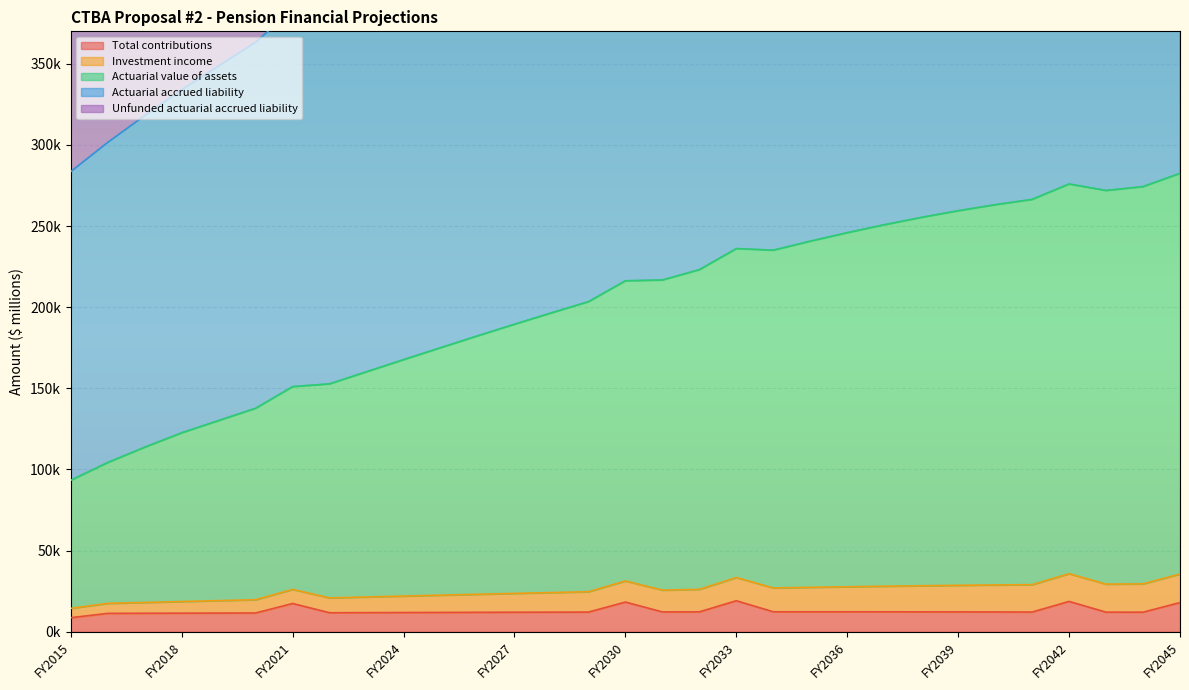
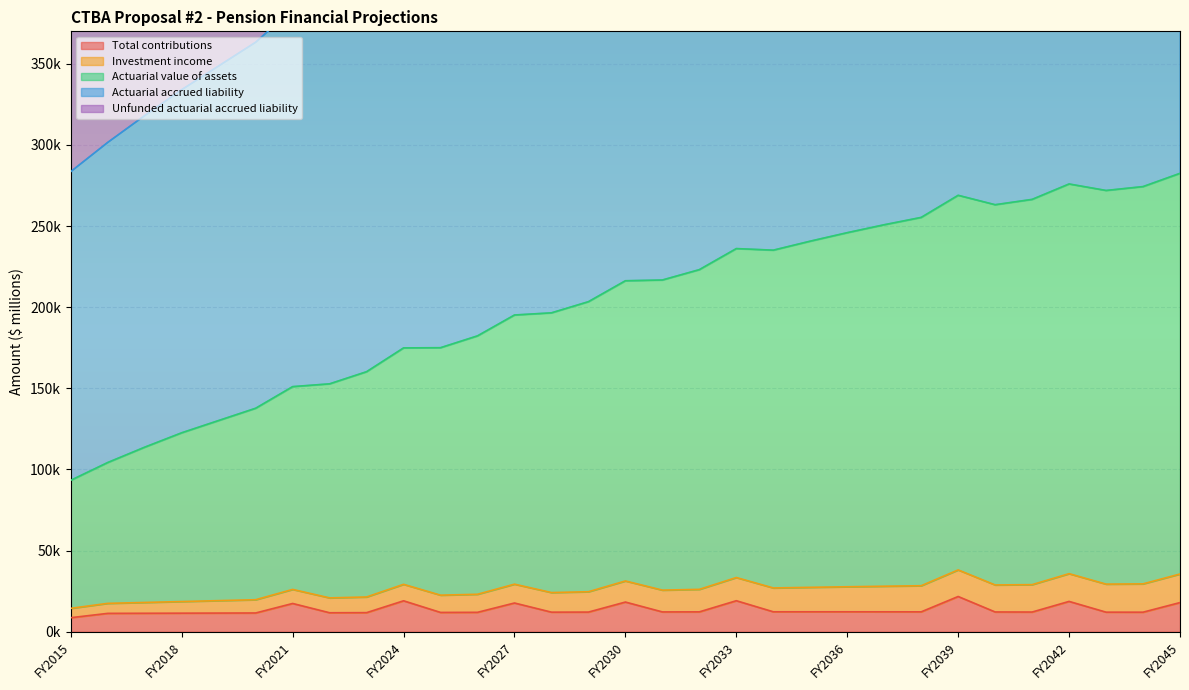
  {
    "Total contributions": {
      "FY2015": 9000,
      "FY2018": 11000,
      "FY2021": 17000,
-     "FY2024": 12000,
-     "FY2027": 12000,
+     "FY2024": 19000,
+     "FY2027": 18000,
      "FY2030": 18000,
      "FY2033": 19000,
      "FY2036": 12000,
-     "FY2039": 12000,
+     "FY2039": 22000,
      "FY2042": 19000,
      "FY2045": 18000
    },
    "Investment income": {
      "FY2015": 6000,
      "FY2018": 7000,
      "FY2021": 9000,
      "FY2024": 10000,
      "FY2027": 12000,
      "FY2030": 13000,
      "FY2033": 14000,
      "FY2036": 15000,
      "FY2039": 16000,
      "FY2042": 17000,
      "FY2045": 18000
    },
    "Actuarial value of assets": {
      "FY2015": 79000,
      "FY2018": 104000,
      "FY2021": 125000,
      "FY2024": 146000,
      "FY2027": 166000,
      "FY2030": 185000,
      "FY2033": 203000,
      "FY2036": 218000,
      "FY2039": 231000,
      "FY2042": 240000,
      "FY2045": 247000
    },
    "Actuarial accrued liability": {
      "FY2015": 190000
    }
  }
